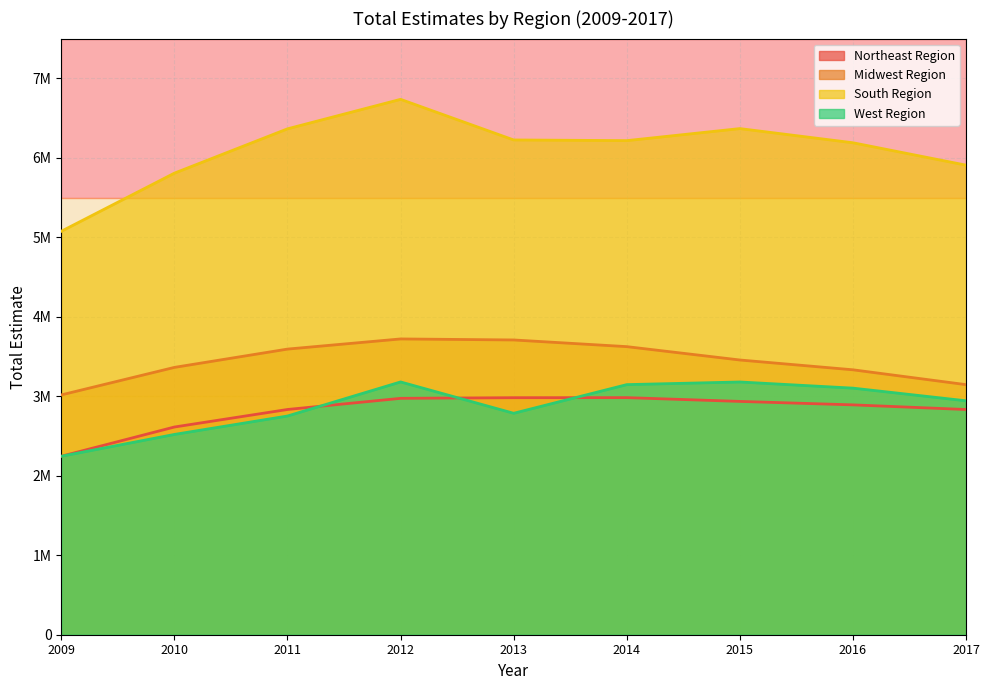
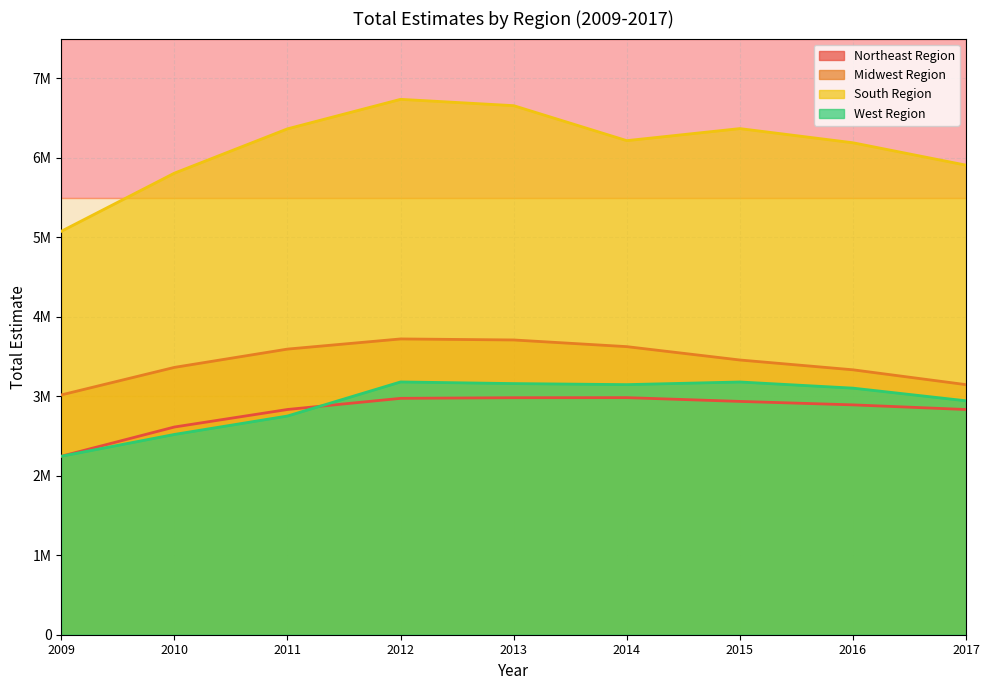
  {
    "South Region": {
      "2009": 5100000,
      "2010": 5800000,
      "2011": 6400000,
      "2012": 6700000,
-     "2013": 6200000,
+     "2013": 6700000,
      "2014": 6200000,
      "2015": 6400000,
      "2016": 6200000,
      "2017": 5900000
    },
    "West Region": {
      "2010": 2500000,
      "2011": 2800000,
      "2012": 3200000,
-     "2013": 2800000,
+     "2013": 3200000,
      "2014": 3100000,
      "2015": 3200000,
      "2016": 3100000,
      "2017": 2900000
    }
  }
